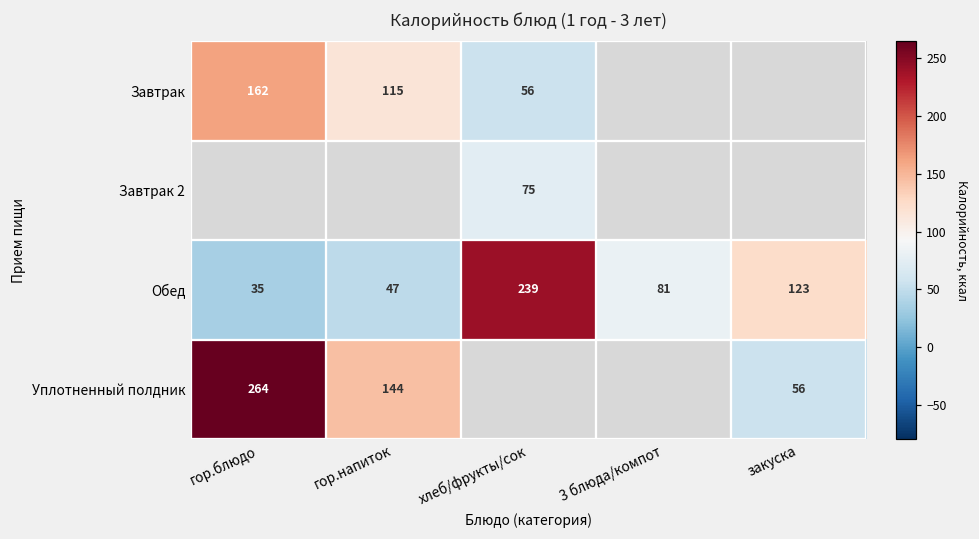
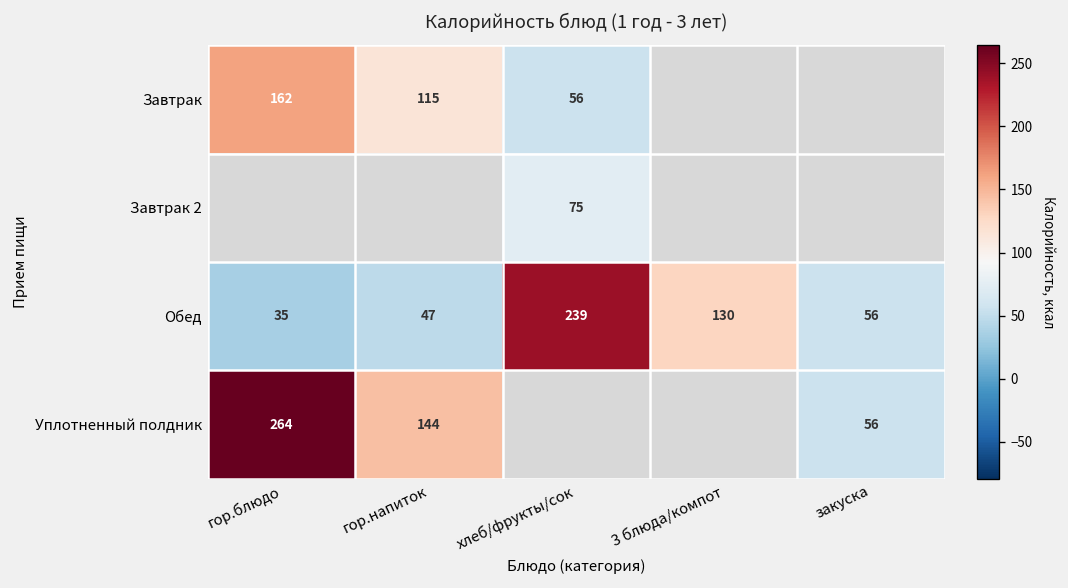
  {
    "Завтрак": {
      "гор.блюдо": 162,
      "гор.напиток": 115,
      "хлеб/фрукты/сок": 56
    },
    "Завтрак 2": {
      "хлеб/фрукты/сок": 75
    },
    "Обед": {
      "гор.блюдо": 35,
      "гор.напиток": 47,
      "хлеб/фрукты/сок": 239,
-     "3 блюда/компот": 81,
-     "закуска": 123
+     "3 блюда/компот": 130,
+     "закуска": 56
    },
    "Уплотненный полдник": {
      "гор.блюдо": 264,
      "гор.напиток": 144,
      "закуска": 56
    }
  }
